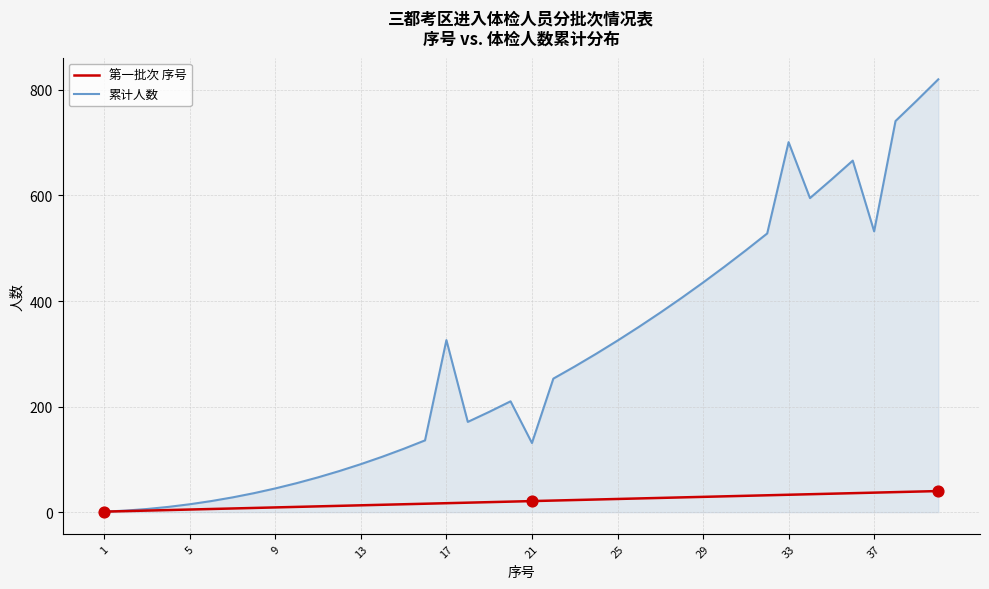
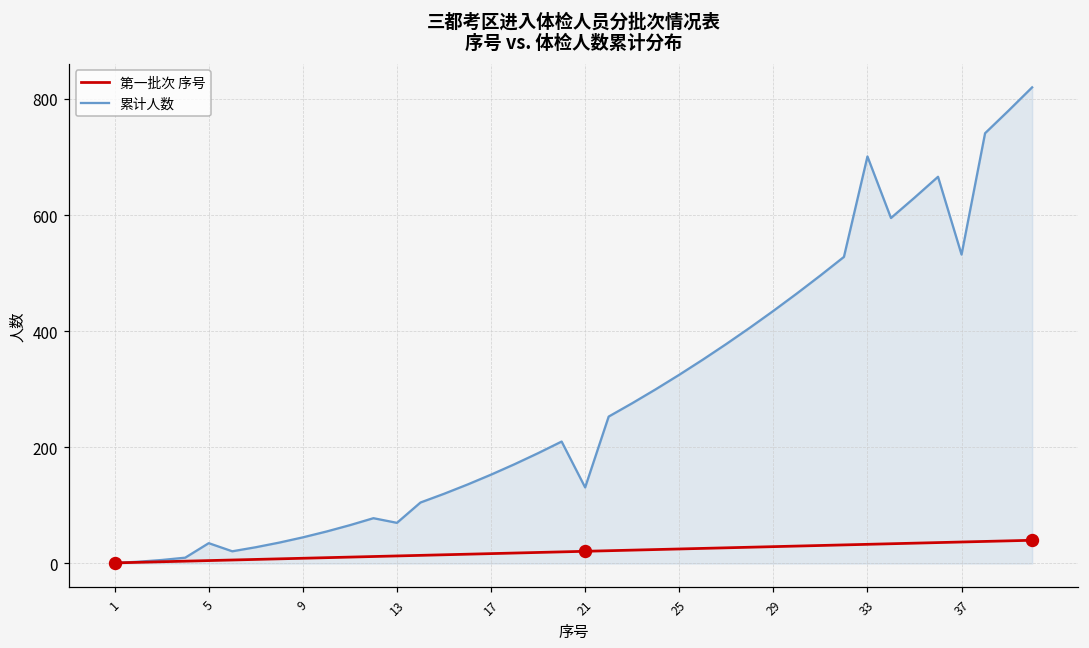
  {
    "累计人数": {
-     "5": 20,
+     "5": 40,
      "9": 50,
-     "13": 90,
-     "17": 330,
+     "13": 70,
+     "17": 150,
      "21": 130,
      "25": 330,
      "29": 440,
      "33": 700,
      "37": 530
    }
  }
